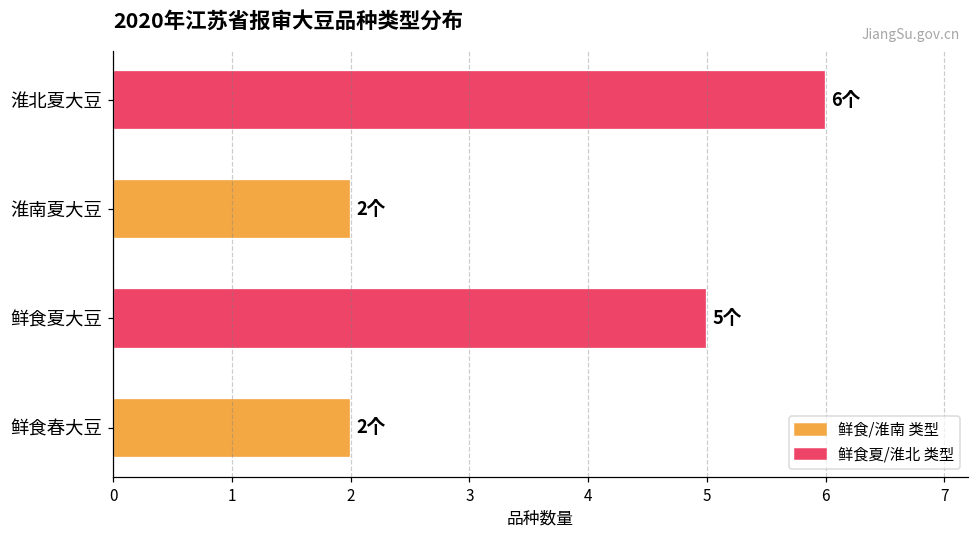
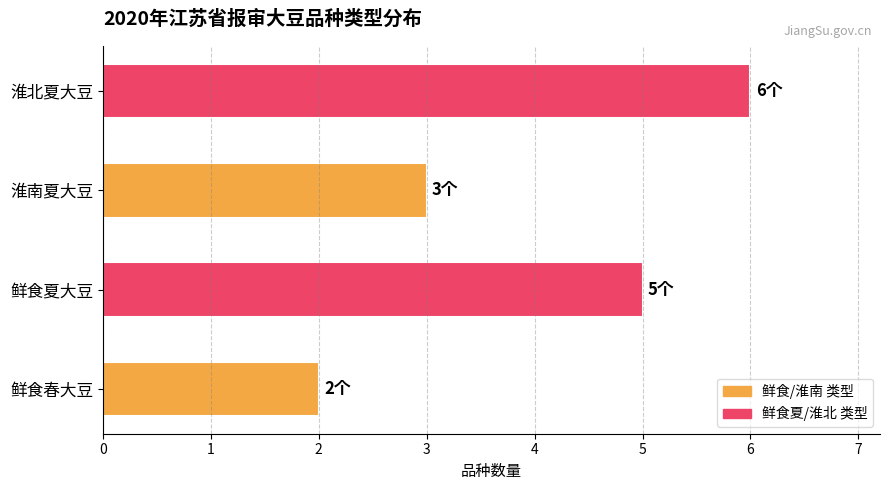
  {
    "淮北夏大豆": "6个",
-   "淮南夏大豆": "2个",
+   "淮南夏大豆": "3个",
    "鲜食夏大豆": "5个",
    "鲜食春大豆": "2个"
  }
